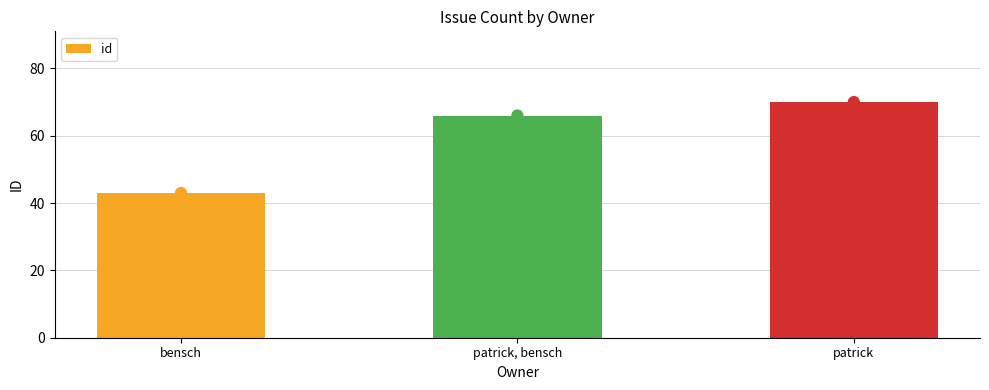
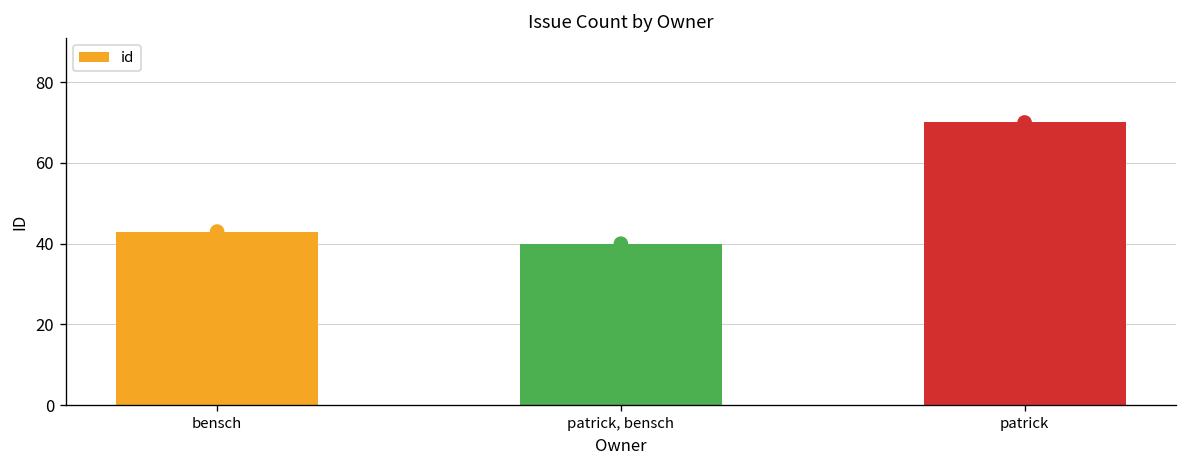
  {
    "bensch": 43,
-   "patrick, bensch": 66,
+   "patrick, bensch": 40,
    "patrick": 70
  }
